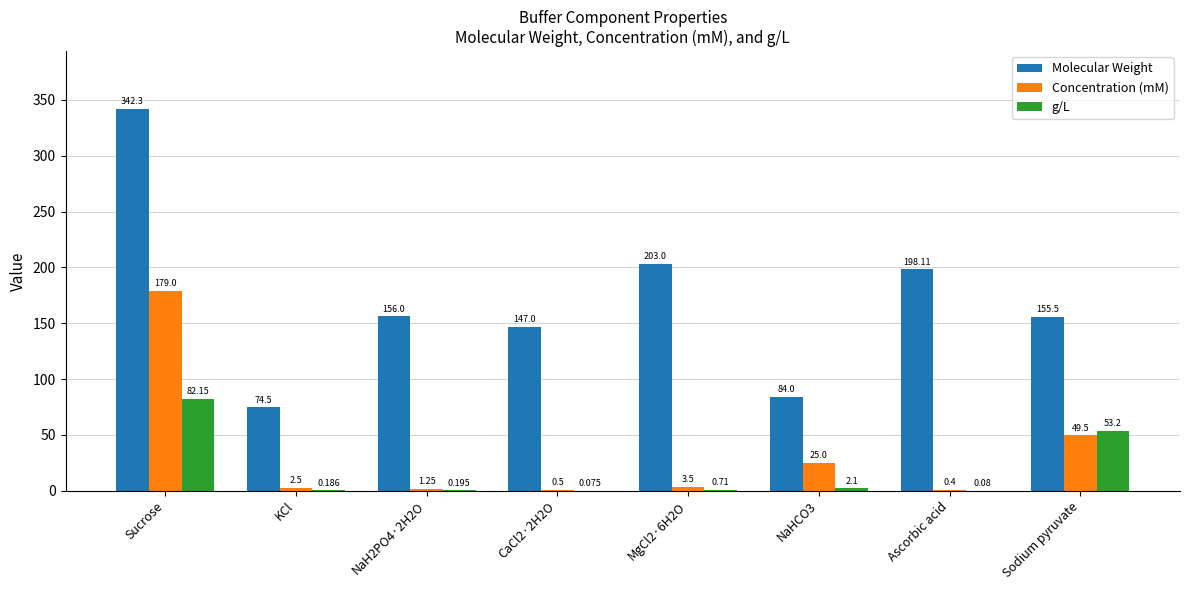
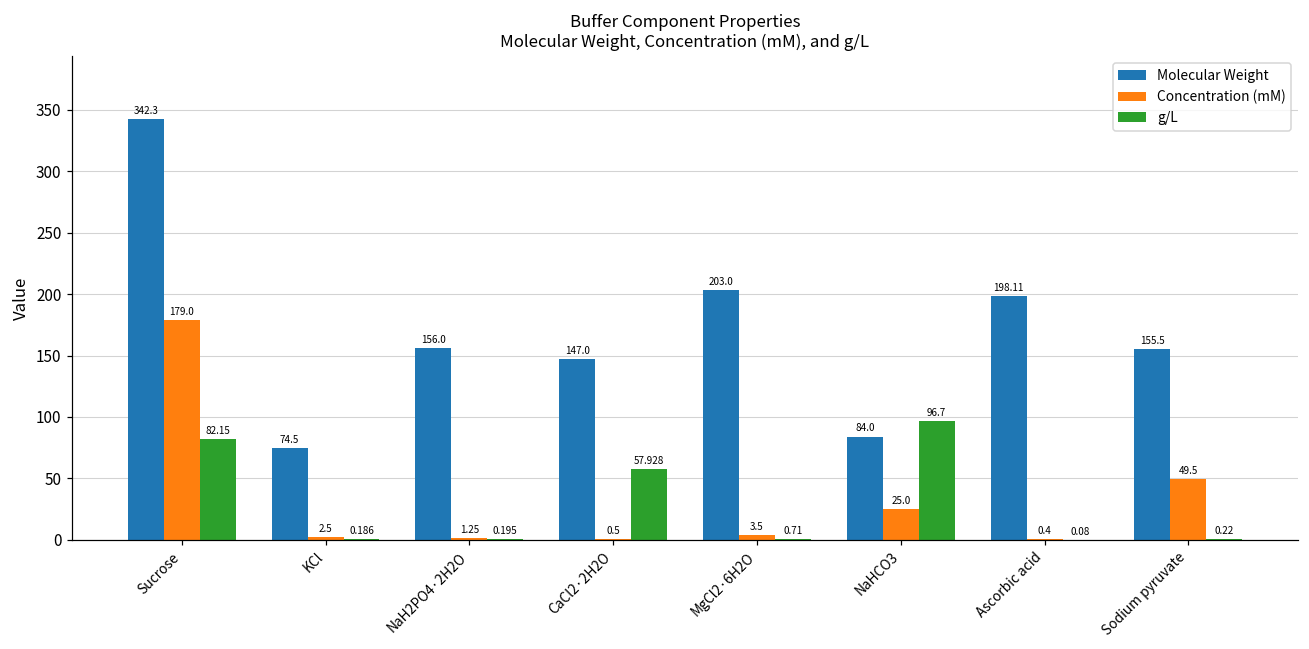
  {
    "Molecular Weight": {
      "Sucrose": 342.3,
      "KCl": 74.5,
      "NaH2PO4·2H2O": 156.0,
      "CaCl2·2H2O": 147.0,
      "MgCl2·6H2O": 203.0,
      "NaHCO3": 84.0,
      "Ascorbic acid": 198.11,
      "Sodium pyruvate": 155.5
    },
    "Concentration (mM)": {
      "Sucrose": 179.0,
      "KCl": 2.5,
      "NaH2PO4·2H2O": 1.25,
      "CaCl2·2H2O": 0.5,
      "MgCl2·6H2O": 3.5,
      "NaHCO3": 25.0,
      "Ascorbic acid": 0.4,
      "Sodium pyruvate": 49.5
    },
    "g/L": {
      "Sucrose": 82.15,
      "KCl": 0.186,
      "NaH2PO4·2H2O": 0.195,
-     "CaCl2·2H2O": 0.075,
+     "CaCl2·2H2O": 57.928,
      "MgCl2·6H2O": 0.71,
-     "NaHCO3": 2.1,
+     "NaHCO3": 96.7,
      "Ascorbic acid": 0.08,
-     "Sodium pyruvate": 53.2
+     "Sodium pyruvate": 0.22
    }
  }
